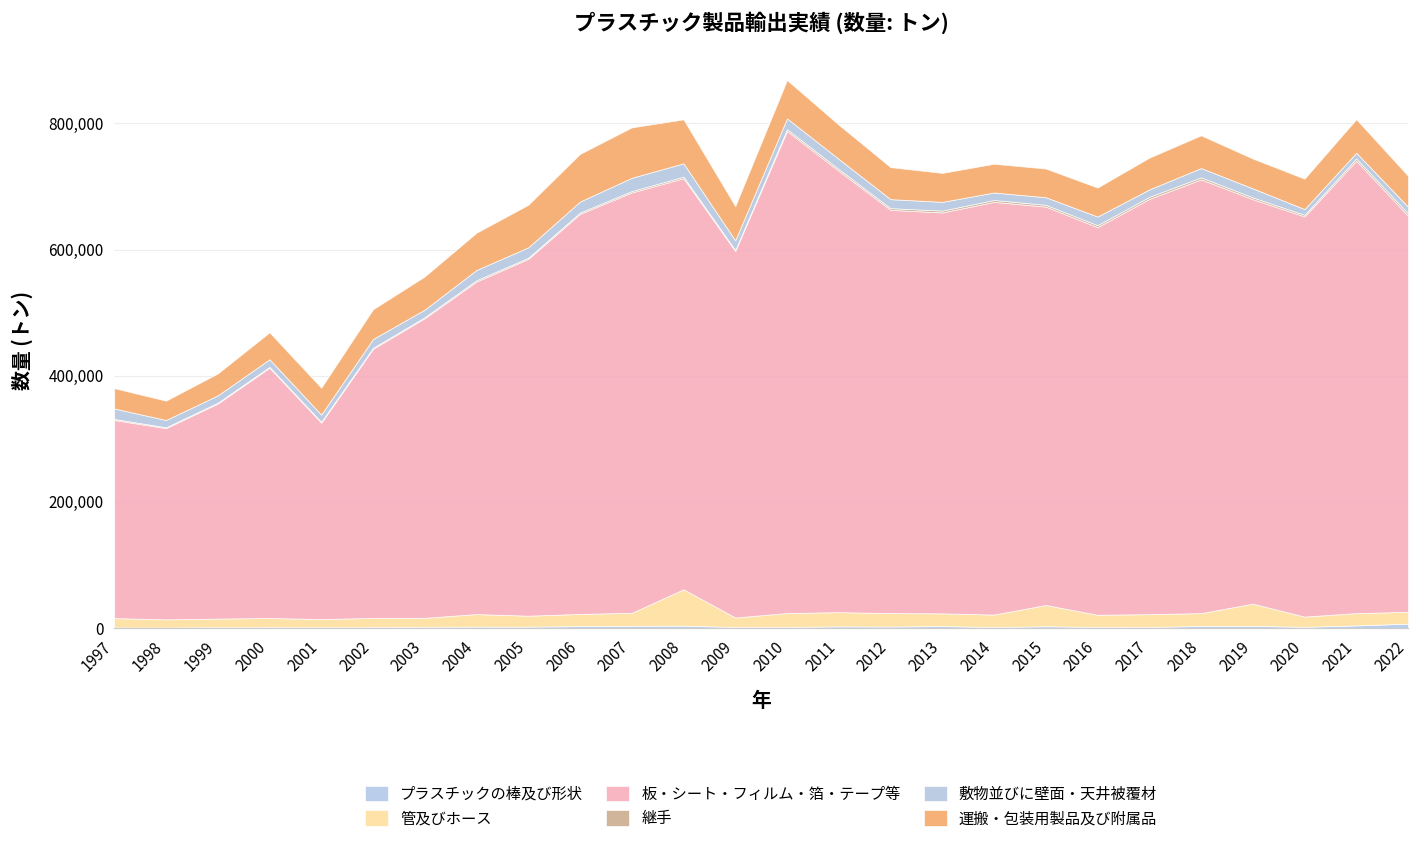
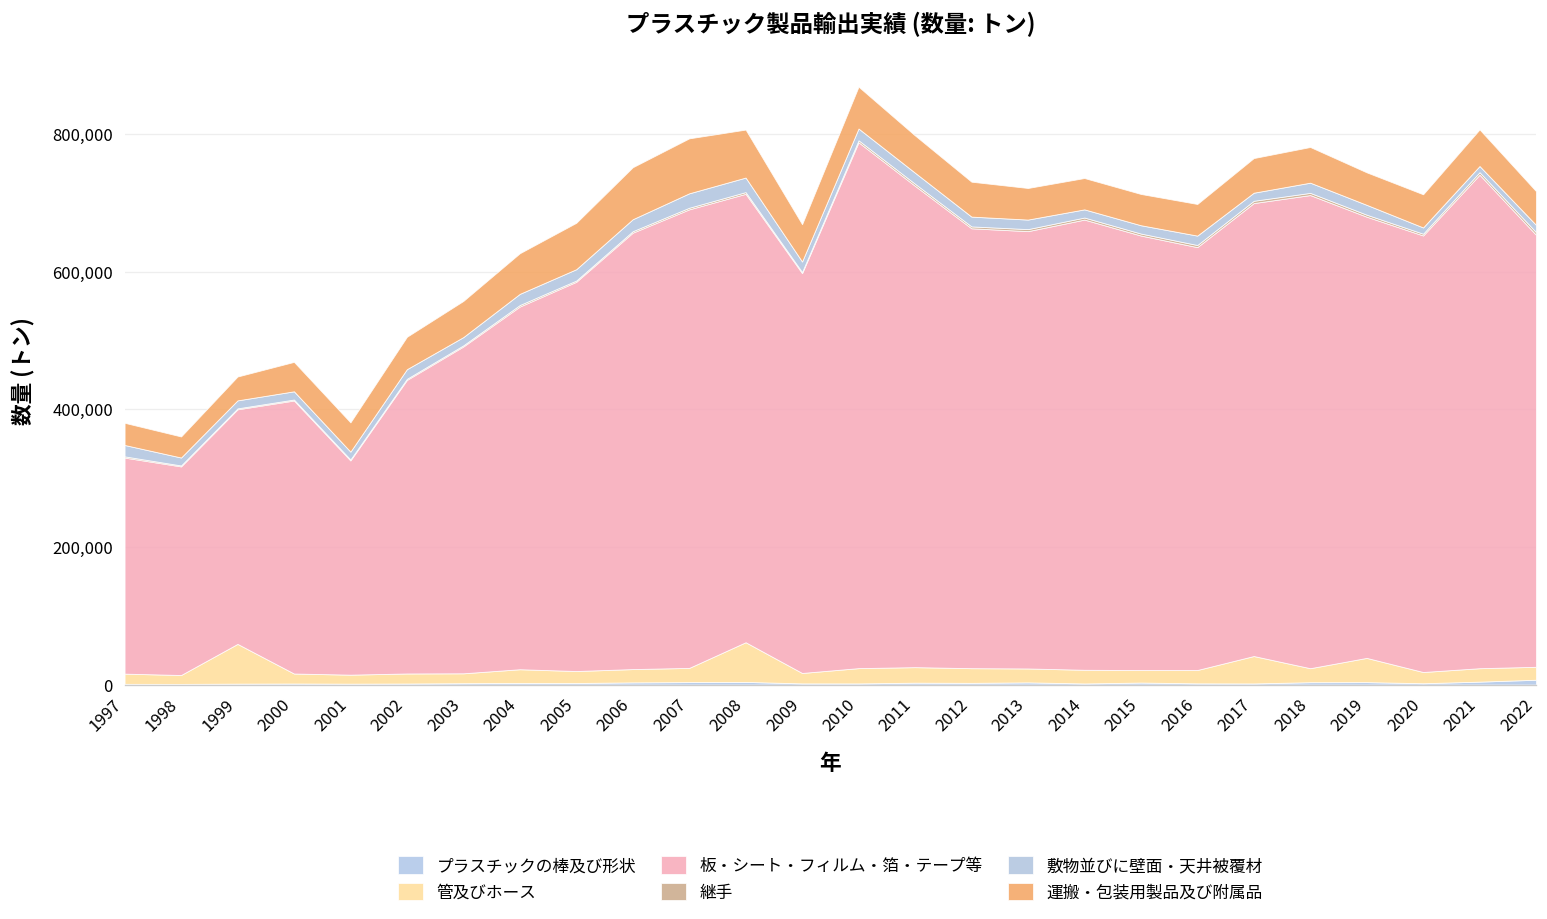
  {
    "管及びホース": {
      "1997": "10,000",
      "1998": "10,000",
-     "1999": "10,000",
+     "1999": "60,000",
      "2000": "10,000",
      "2001": "10,000",
      "2002": "10,000",
      "2003": "10,000",
      "2004": "20,000",
      "2005": "20,000",
      "2006": "20,000",
      "2007": "20,000",
      "2008": "60,000",
      "2009": "20,000",
      "2010": "20,000",
      "2011": "20,000",
      "2012": "20,000",
      "2013": "20,000",
      "2014": "20,000",
-     "2015": "30,000",
+     "2015": "20,000",
      "2016": "20,000",
-     "2017": "20,000",
+     "2017": "40,000",
      "2018": "20,000",
      "2019": "40,000",
      "2020": "20,000",
      "2021": "20,000",
      "2022": "20,000"
    }
  }
